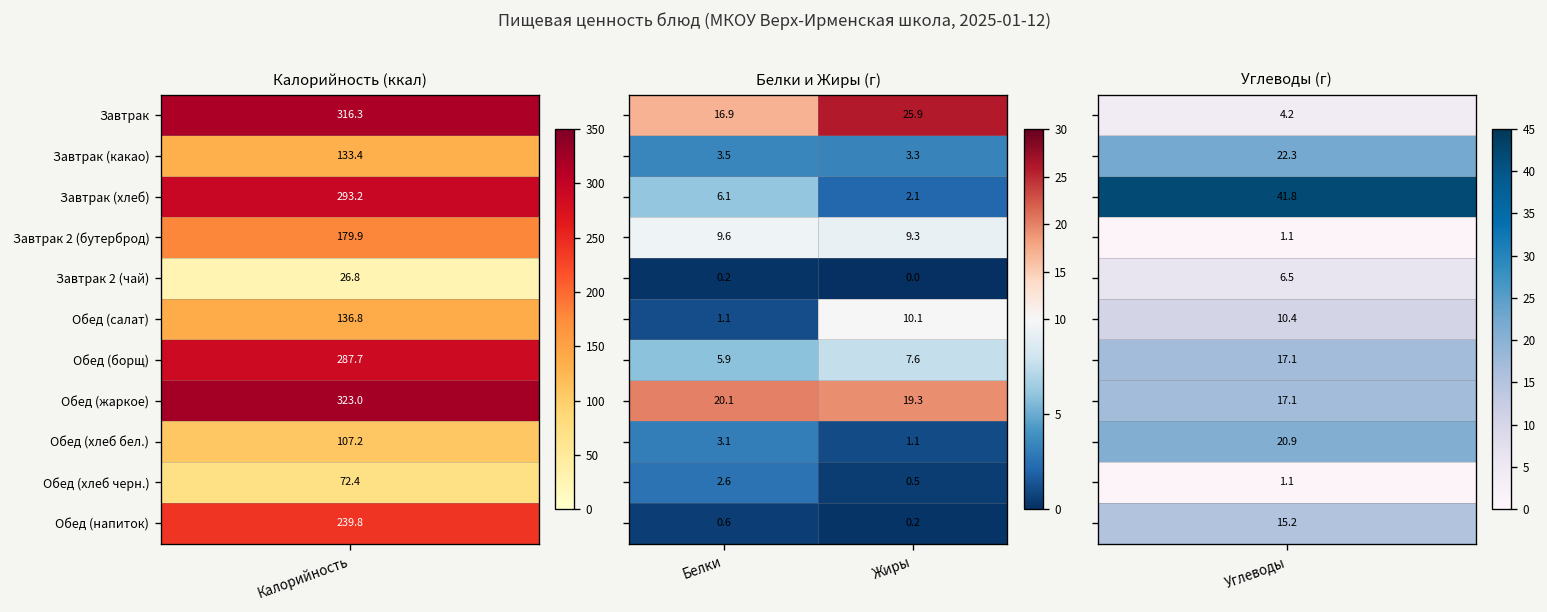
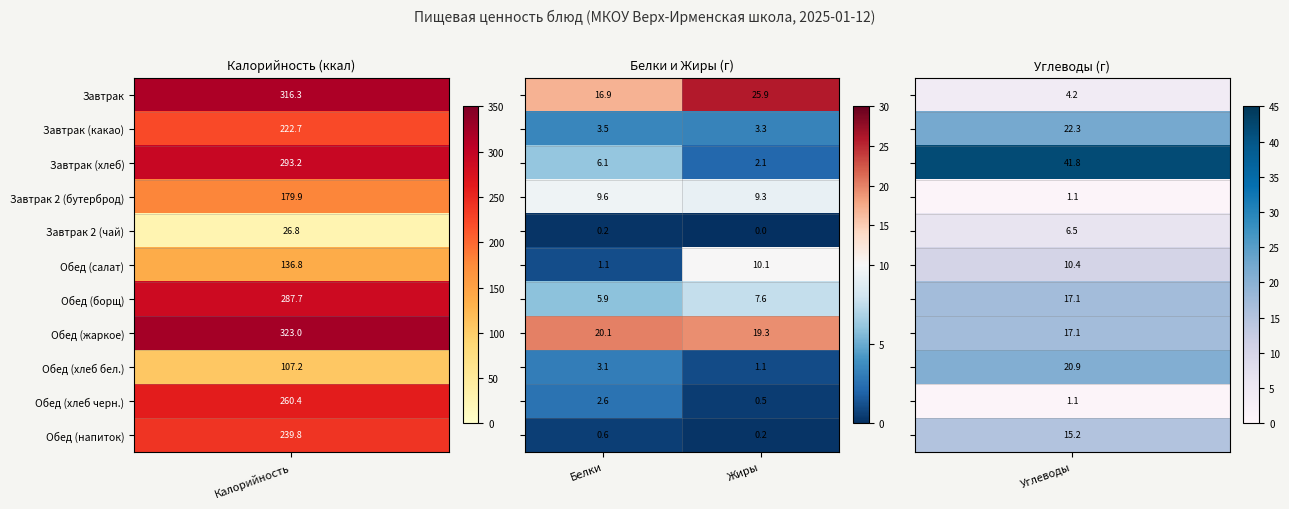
  {
    "Калорийность (ккал)": {
      "Завтрак": {
        "Калорийность": 316.3
      },
      "Завтрак (какао)": {
-       "Калорийность": 133.4
+       "Калорийность": 222.7
      },
      "Завтрак (хлеб)": {
        "Калорийность": 293.2
      },
      "Завтрак 2 (бутерброд)": {
        "Калорийность": 179.9
      },
      "Завтрак 2 (чай)": {
        "Калорийность": 26.8
      },
      "Обед (салат)": {
        "Калорийность": 136.8
      },
      "Обед (борщ)": {
        "Калорийность": 287.7
      },
      "Обед (жаркое)": {
        "Калорийность": 323.0
      },
      "Обед (хлеб бел.)": {
        "Калорийность": 107.2
      },
      "Обед (хлеб черн.)": {
-       "Калорийность": 72.4
+       "Калорийность": 260.4
      },
      "Обед (напиток)": {
        "Калорийность": 239.8
      }
    }
  }
